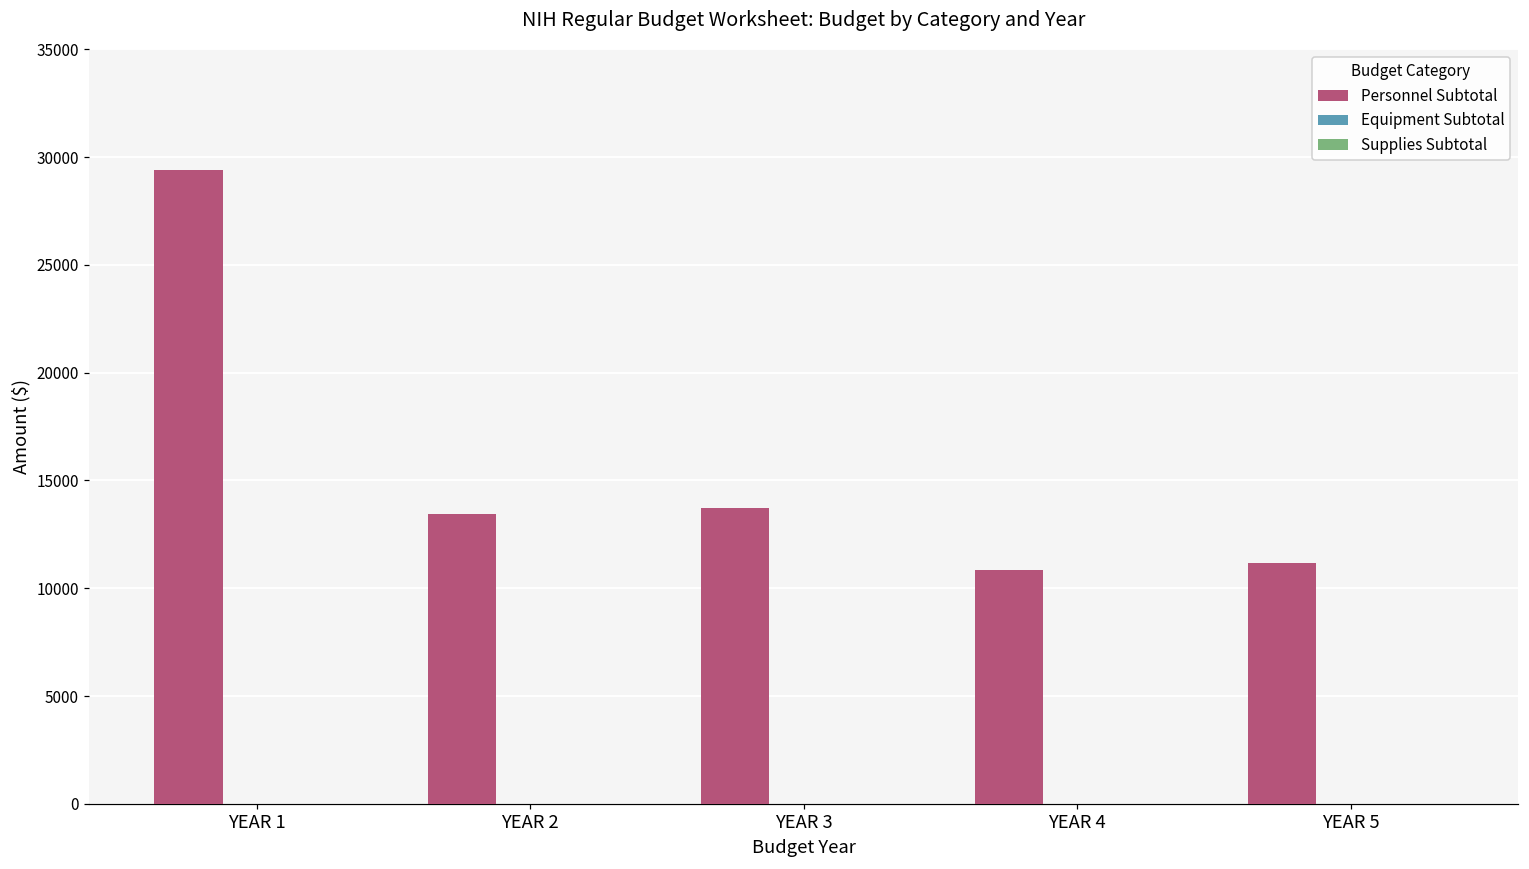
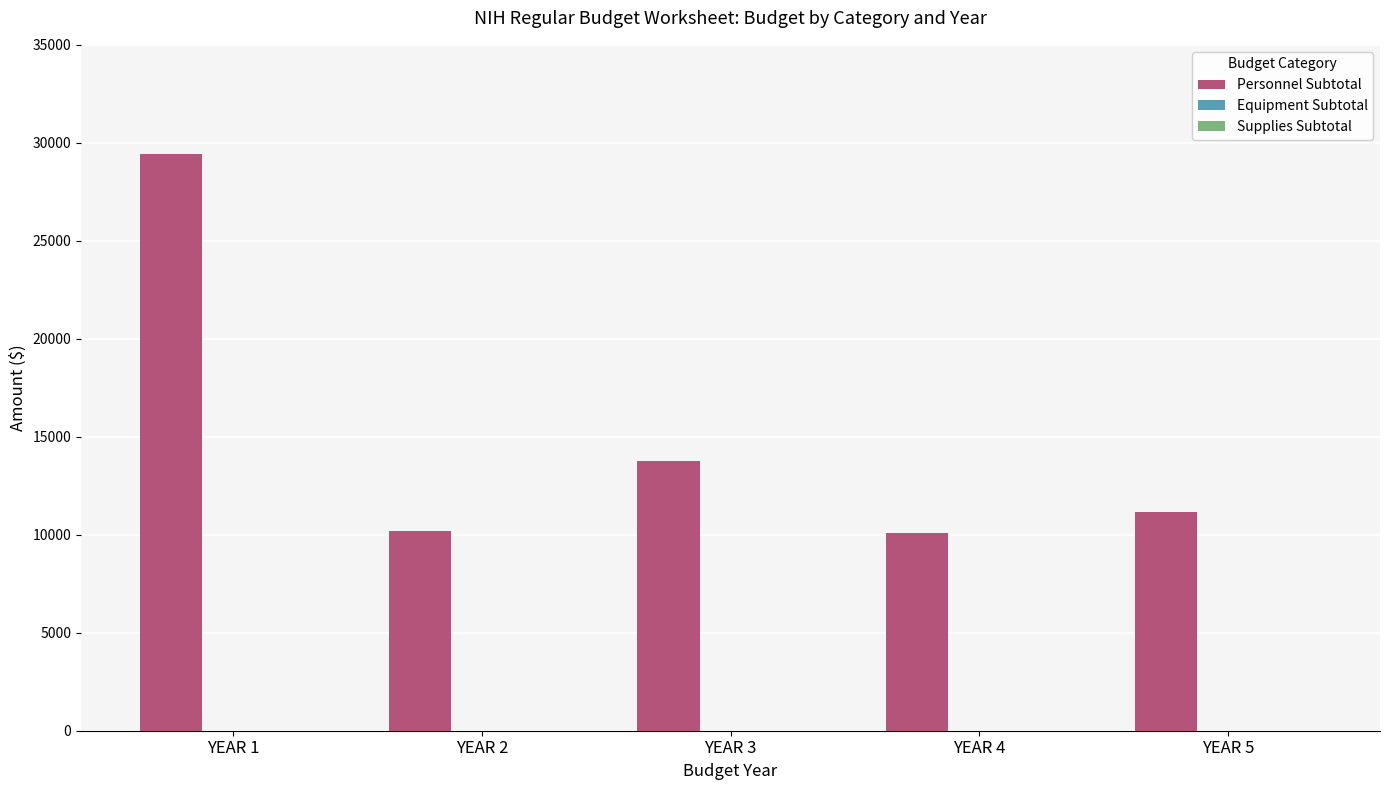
  {
    "Personnel Subtotal": {
      "YEAR 1": 29400,
-     "YEAR 2": 13400,
+     "YEAR 2": 10200,
      "YEAR 3": 13700,
-     "YEAR 4": 10800,
+     "YEAR 4": 10100,
      "YEAR 5": 11200
    },
    "Equipment Subtotal": {
      "YEAR 1": 0,
      "YEAR 2": 0,
      "YEAR 3": 0,
      "YEAR 4": 0,
      "YEAR 5": 0
    },
    "Supplies Subtotal": {
      "YEAR 1": 0,
      "YEAR 2": 0,
      "YEAR 3": 0,
      "YEAR 4": 0,
      "YEAR 5": 0
    }
  }
